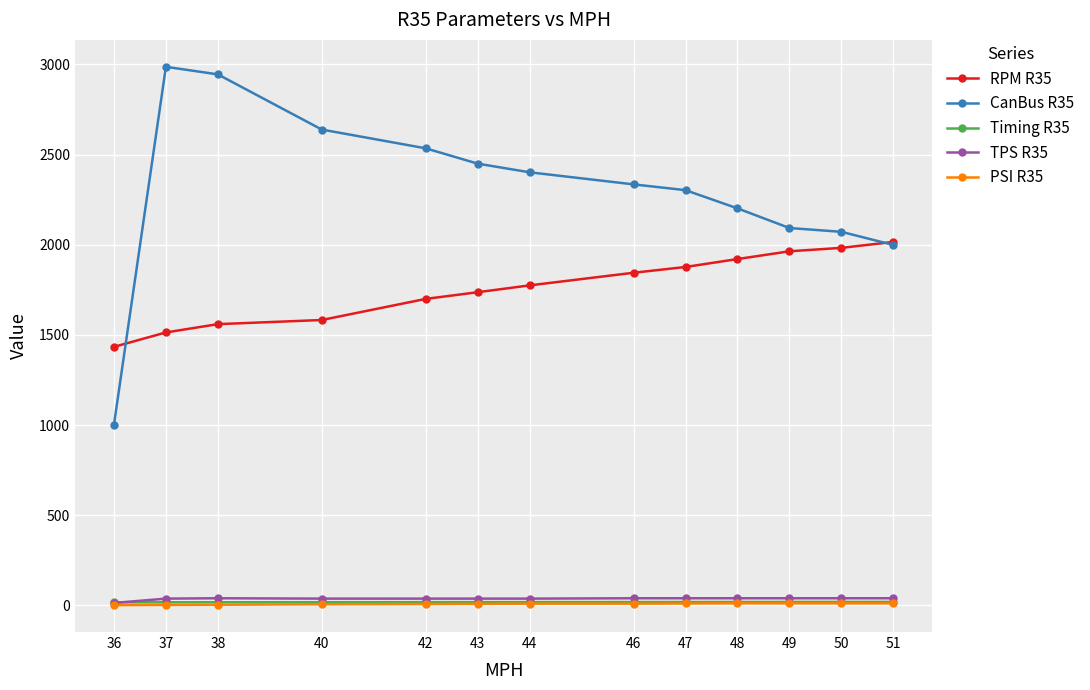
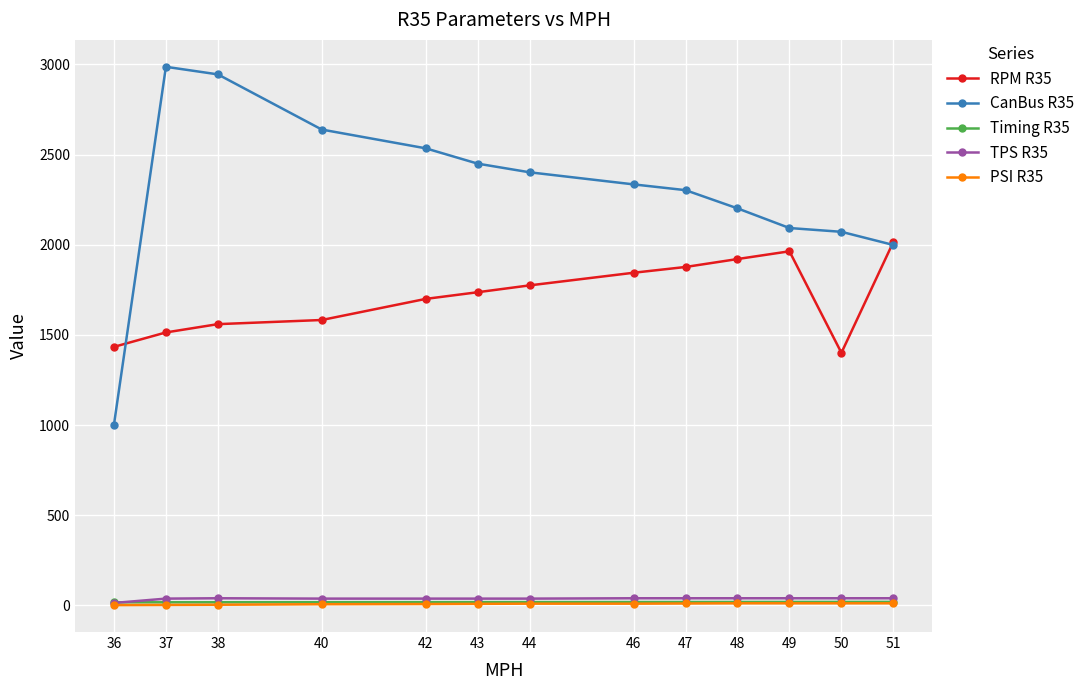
  {
    "RPM R35": {
      "36": 1430,
      "37": 1510,
      "38": 1560,
      "40": 1580,
      "42": 1700,
      "43": 1740,
      "44": 1780,
      "46": 1850,
      "47": 1880,
      "48": 1920,
      "49": 1960,
-     "50": 1980,
+     "50": 1400,
      "51": 2020
    },
    "CanBus R35": {
      "36": 1000,
      "37": 2990,
      "38": 2950,
      "40": 2640,
      "42": 2540,
      "43": 2450,
      "44": 2400,
      "46": 2340,
      "47": 2300,
      "48": 2200,
      "49": 2090,
      "50": 2070,
      "51": 2000
    },
    "Timing R35": {
      "37": 20
    },
    "TPS R35": {
      "37": 40,
      "38": 40,
      "40": 40,
      "42": 40,
      "43": 40,
      "44": 40,
      "46": 40,
      "47": 40,
      "48": 40,
      "49": 40,
      "50": 40,
      "51": 40
    },
    "PSI R35": {
      "37": 0
    }
  }
